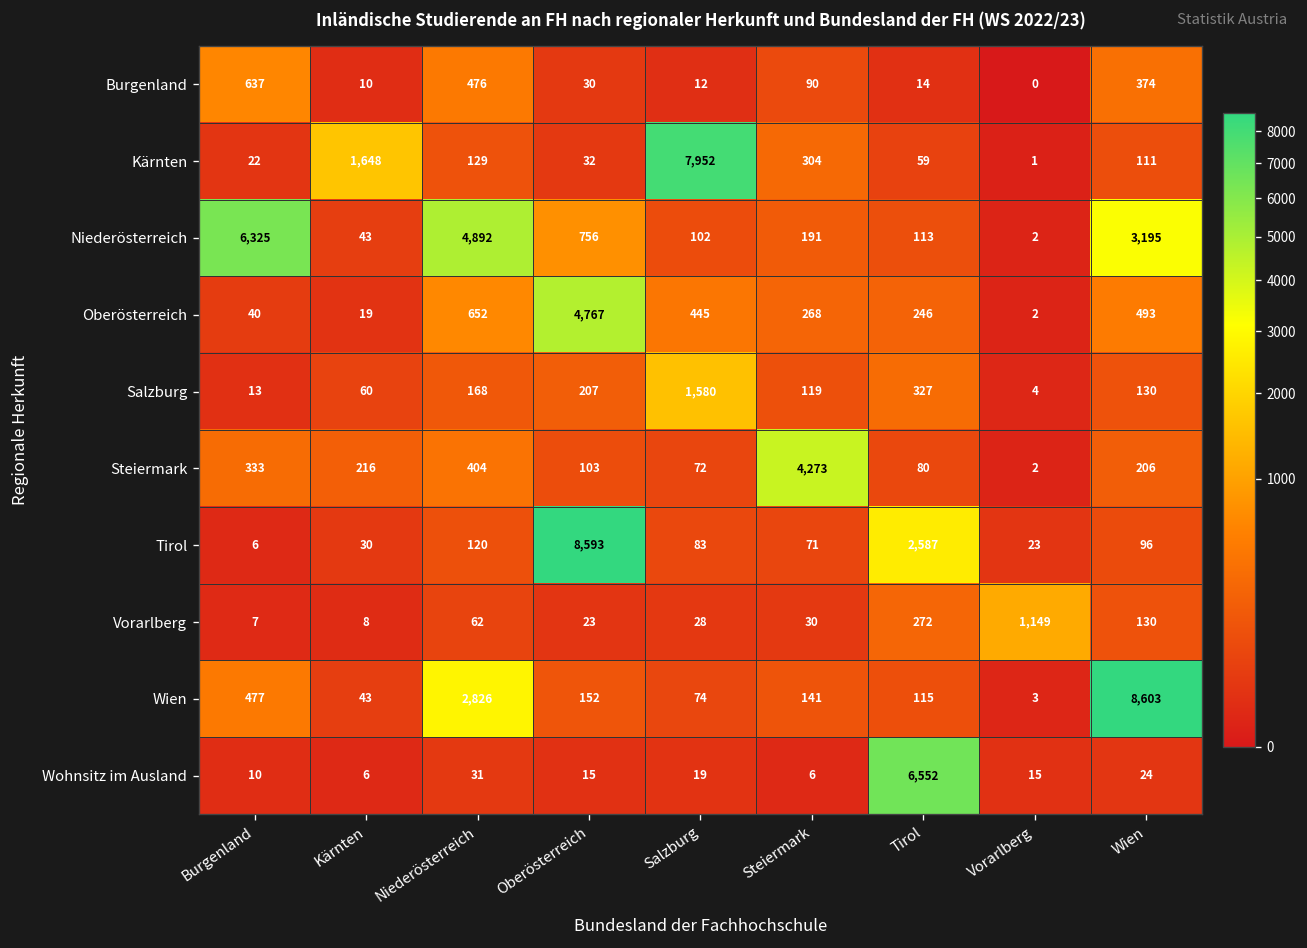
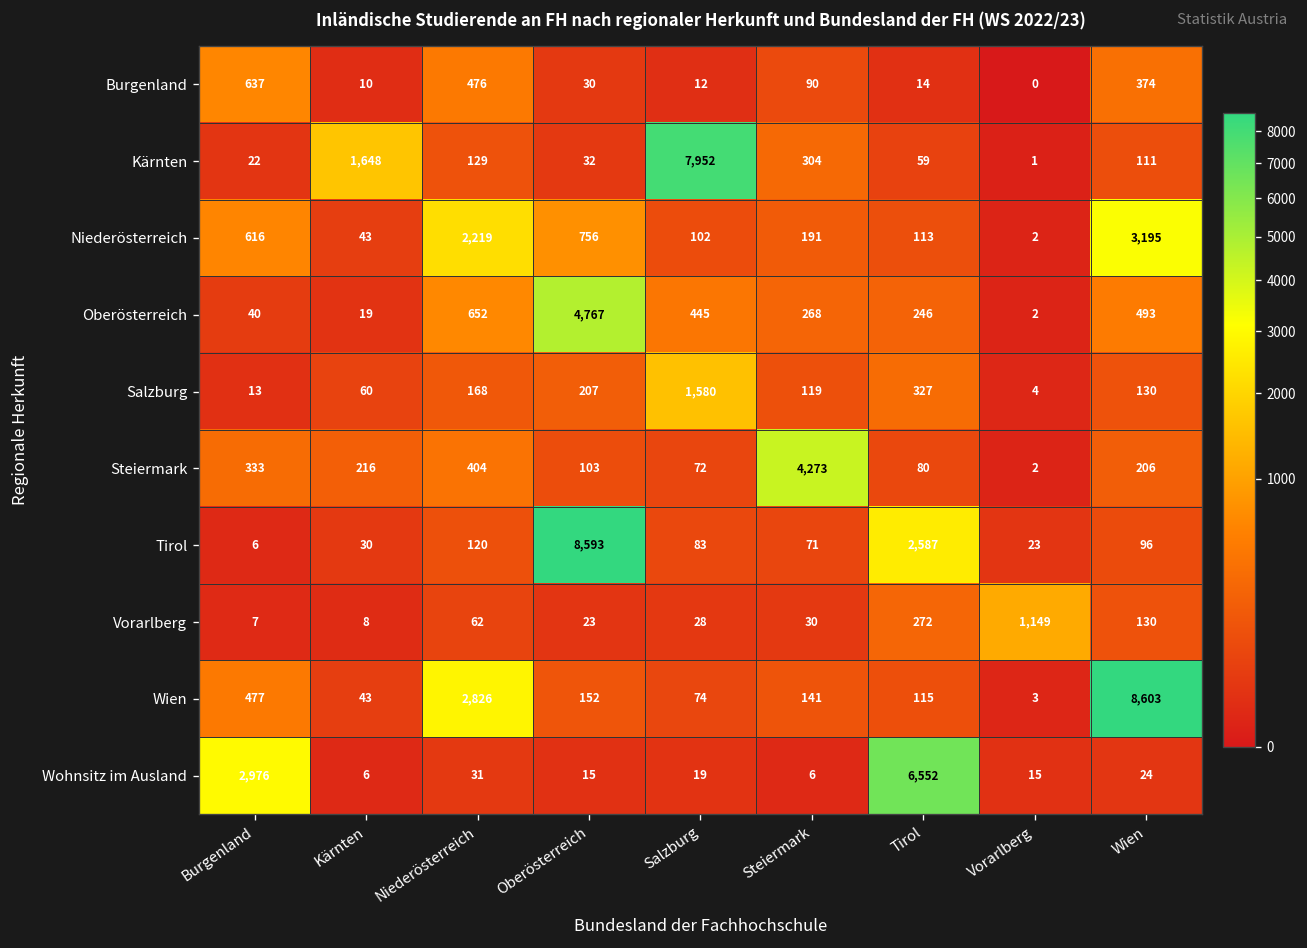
  {
    "Burgenland": {
      "Burgenland": "637",
      "Kärnten": "10",
      "Niederösterreich": "476",
      "Oberösterreich": "30",
      "Salzburg": "12",
      "Steiermark": "90",
      "Tirol": "14",
      "Vorarlberg": "0",
      "Wien": "374"
    },
    "Kärnten": {
      "Burgenland": "22",
      "Kärnten": "1,648",
      "Niederösterreich": "129",
      "Oberösterreich": "32",
      "Salzburg": "7,952",
      "Steiermark": "304",
      "Tirol": "59",
      "Vorarlberg": "1",
      "Wien": "111"
    },
    "Niederösterreich": {
-     "Burgenland": "6,325",
+     "Burgenland": "616",
      "Kärnten": "43",
-     "Niederösterreich": "4,892",
+     "Niederösterreich": "2,219",
      "Oberösterreich": "756",
      "Salzburg": "102",
      "Steiermark": "191",
      "Tirol": "113",
      "Vorarlberg": "2",
      "Wien": "3,195"
    },
    "Oberösterreich": {
      "Burgenland": "40",
      "Kärnten": "19",
      "Niederösterreich": "652",
      "Oberösterreich": "4,767",
      "Salzburg": "445",
      "Steiermark": "268",
      "Tirol": "246",
      "Vorarlberg": "2",
      "Wien": "493"
    },
    "Salzburg": {
      "Burgenland": "13",
      "Kärnten": "60",
      "Niederösterreich": "168",
      "Oberösterreich": "207",
      "Salzburg": "1,580",
      "Steiermark": "119",
      "Tirol": "327",
      "Vorarlberg": "4",
      "Wien": "130"
    },
    "Steiermark": {
      "Burgenland": "333",
      "Kärnten": "216",
      "Niederösterreich": "404",
      "Oberösterreich": "103",
      "Salzburg": "72",
      "Steiermark": "4,273",
      "Tirol": "80",
      "Vorarlberg": "2",
      "Wien": "206"
    },
    "Tirol": {
      "Burgenland": "6",
      "Kärnten": "30",
      "Niederösterreich": "120",
      "Oberösterreich": "8,593",
      "Salzburg": "83",
      "Steiermark": "71",
      "Tirol": "2,587",
      "Vorarlberg": "23",
      "Wien": "96"
    },
    "Vorarlberg": {
      "Burgenland": "7",
      "Kärnten": "8",
      "Niederösterreich": "62",
      "Oberösterreich": "23",
      "Salzburg": "28",
      "Steiermark": "30",
      "Tirol": "272",
      "Vorarlberg": "1,149",
      "Wien": "130"
    },
    "Wien": {
      "Burgenland": "477",
      "Kärnten": "43",
      "Niederösterreich": "2,826",
      "Oberösterreich": "152",
      "Salzburg": "74",
      "Steiermark": "141",
      "Tirol": "115",
      "Vorarlberg": "3",
      "Wien": "8,603"
    },
    "Wohnsitz im Ausland": {
-     "Burgenland": "10",
+     "Burgenland": "2,976",
      "Kärnten": "6",
      "Niederösterreich": "31",
      "Oberösterreich": "15",
      "Salzburg": "19",
      "Steiermark": "6",
      "Tirol": "6,552",
      "Vorarlberg": "15",
      "Wien": "24"
    }
  }
